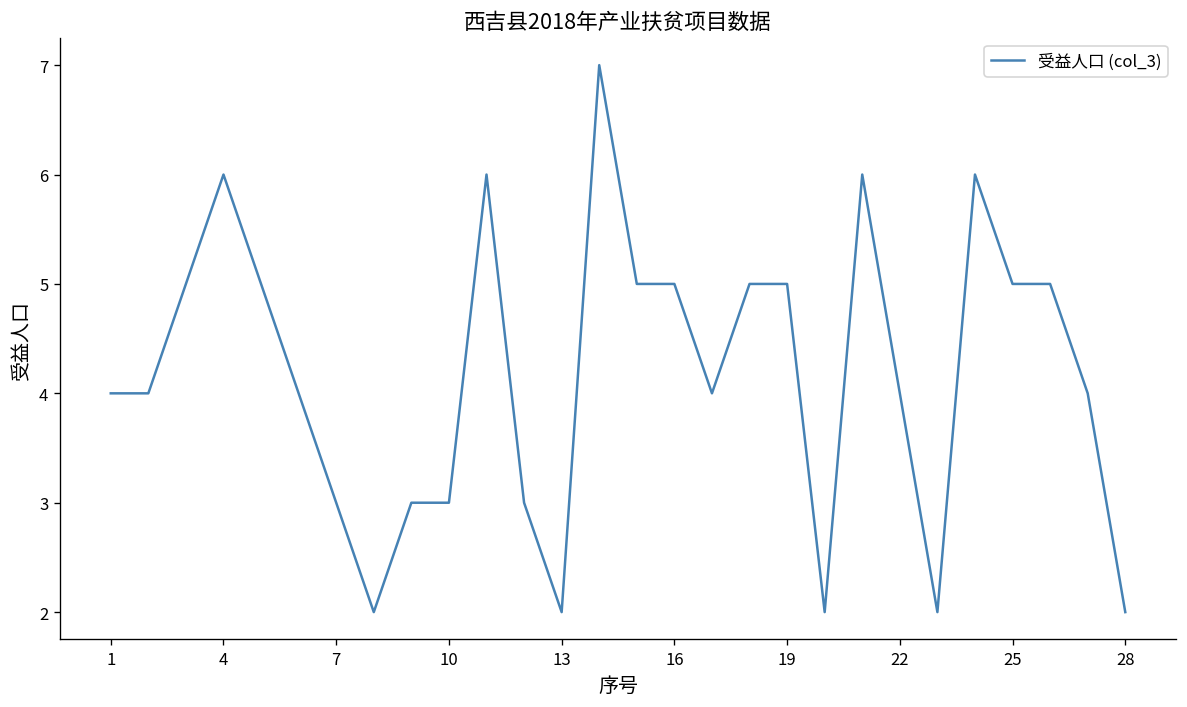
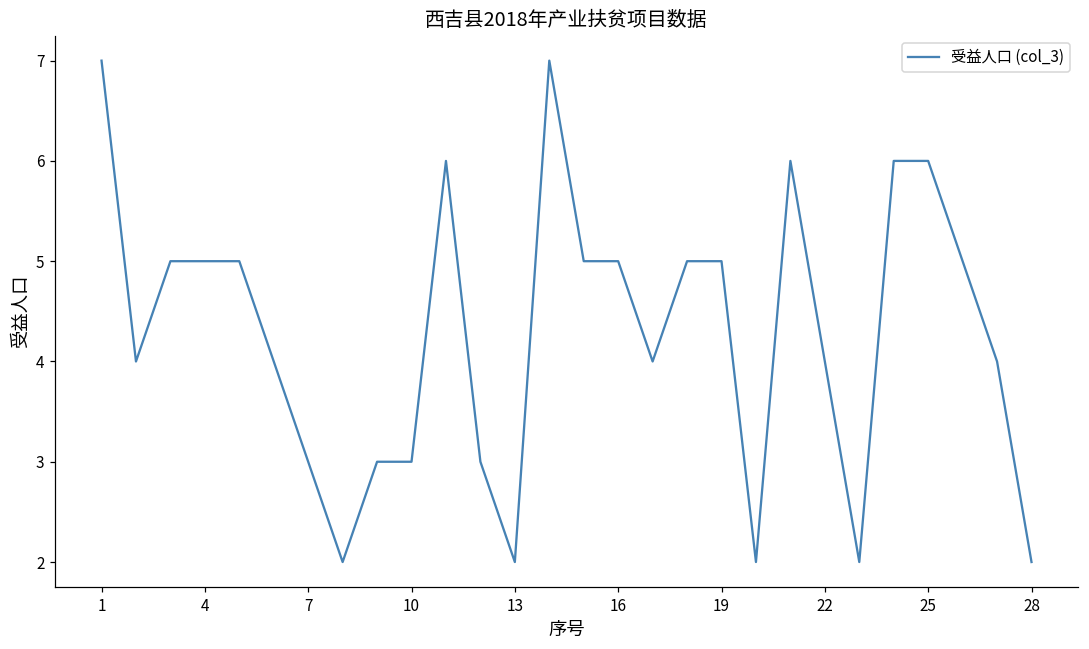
  {
-   "1": 4,
-   "4": 6,
+   "1": 7,
+   "4": 5,
    "7": 3,
    "10": 3,
    "13": 2,
    "16": 5,
    "19": 5,
    "22": 4,
-   "25": 5,
+   "25": 6,
    "28": 2
  }
